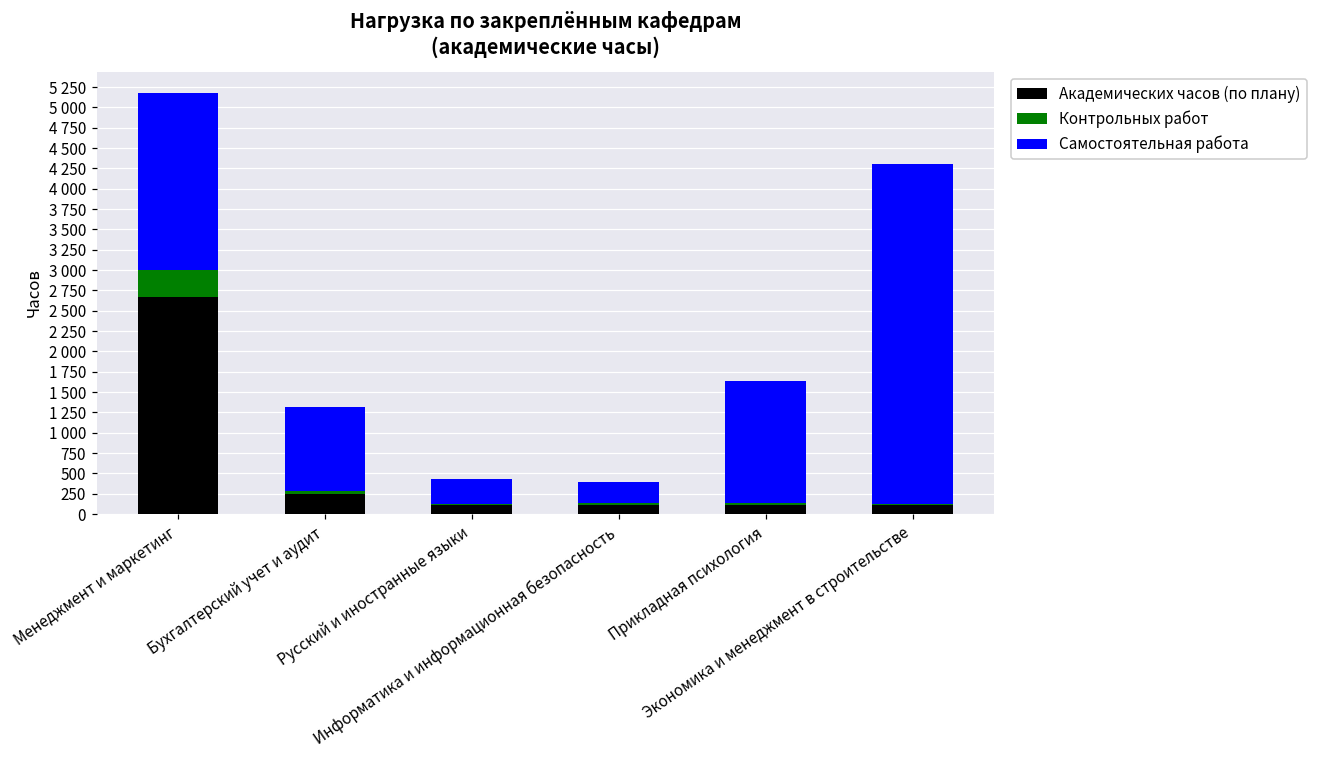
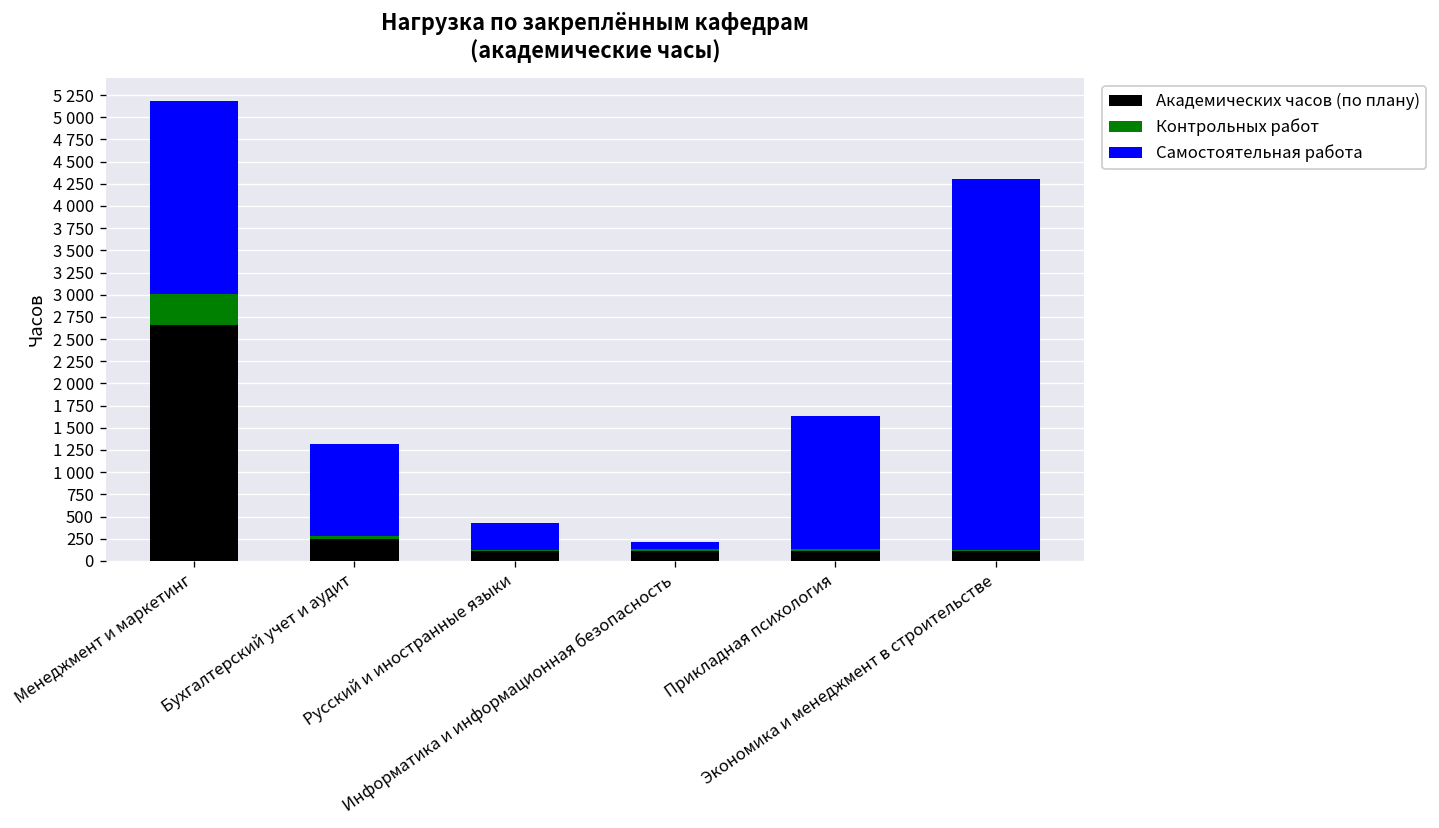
  {
    "Академических часов (по плану)": {
      "Менеджмент и маркетинг": 2700,
      "Бухгалтерский учет и аудит": 300,
      "Русский и иностранные языки": 100,
      "Информатика и информационная безопасность": 100,
      "Прикладная психология": 100,
      "Экономика и менеджмент в строительстве": 100
    },
    "Контрольных работ": {
      "Менеджмент и маркетинг": 300,
      "Бухгалтерский учет и аудит": 0
    },
    "Самостоятельная работа": {
      "Менеджмент и маркетинг": 2200,
      "Бухгалтерский учет и аудит": 1000,
      "Русский и иностранные языки": 300,
-     "Информатика и информационная безопасность": 300,
+     "Информатика и информационная безопасность": 100,
      "Прикладная психология": 1500,
      "Экономика и менеджмент в строительстве": 4200
    }
  }
